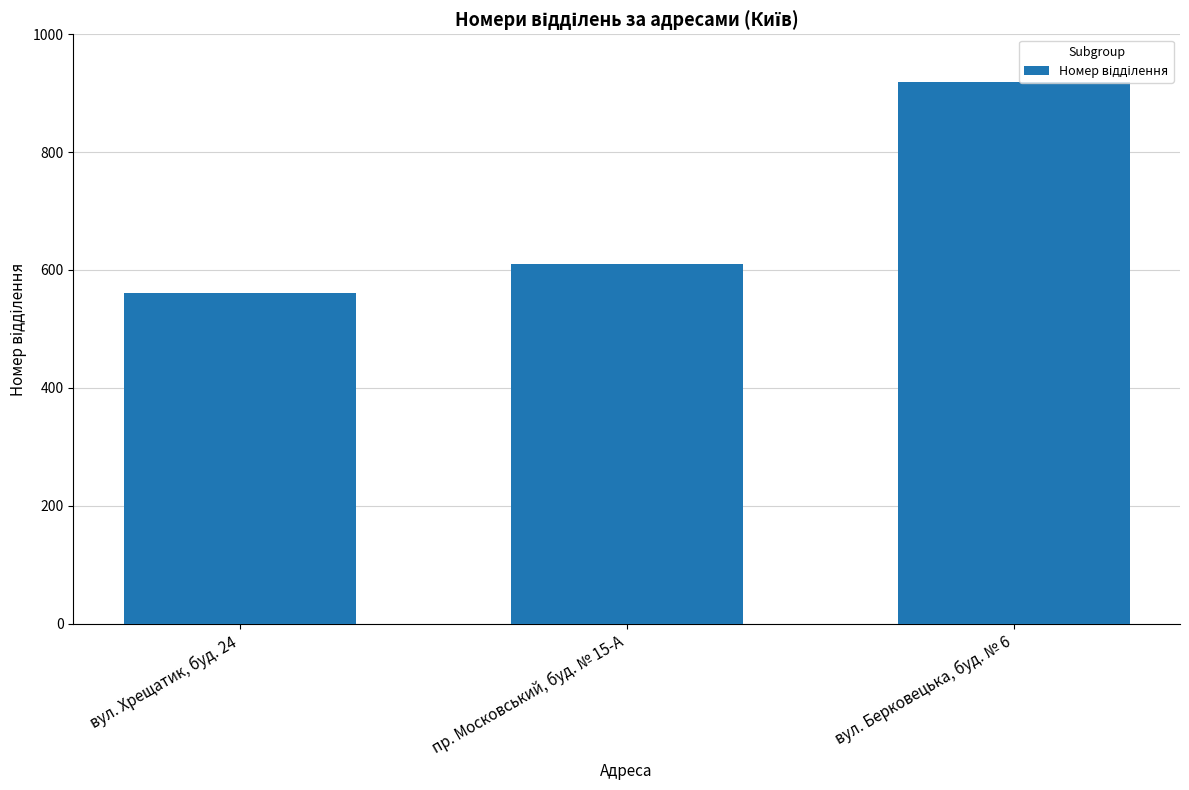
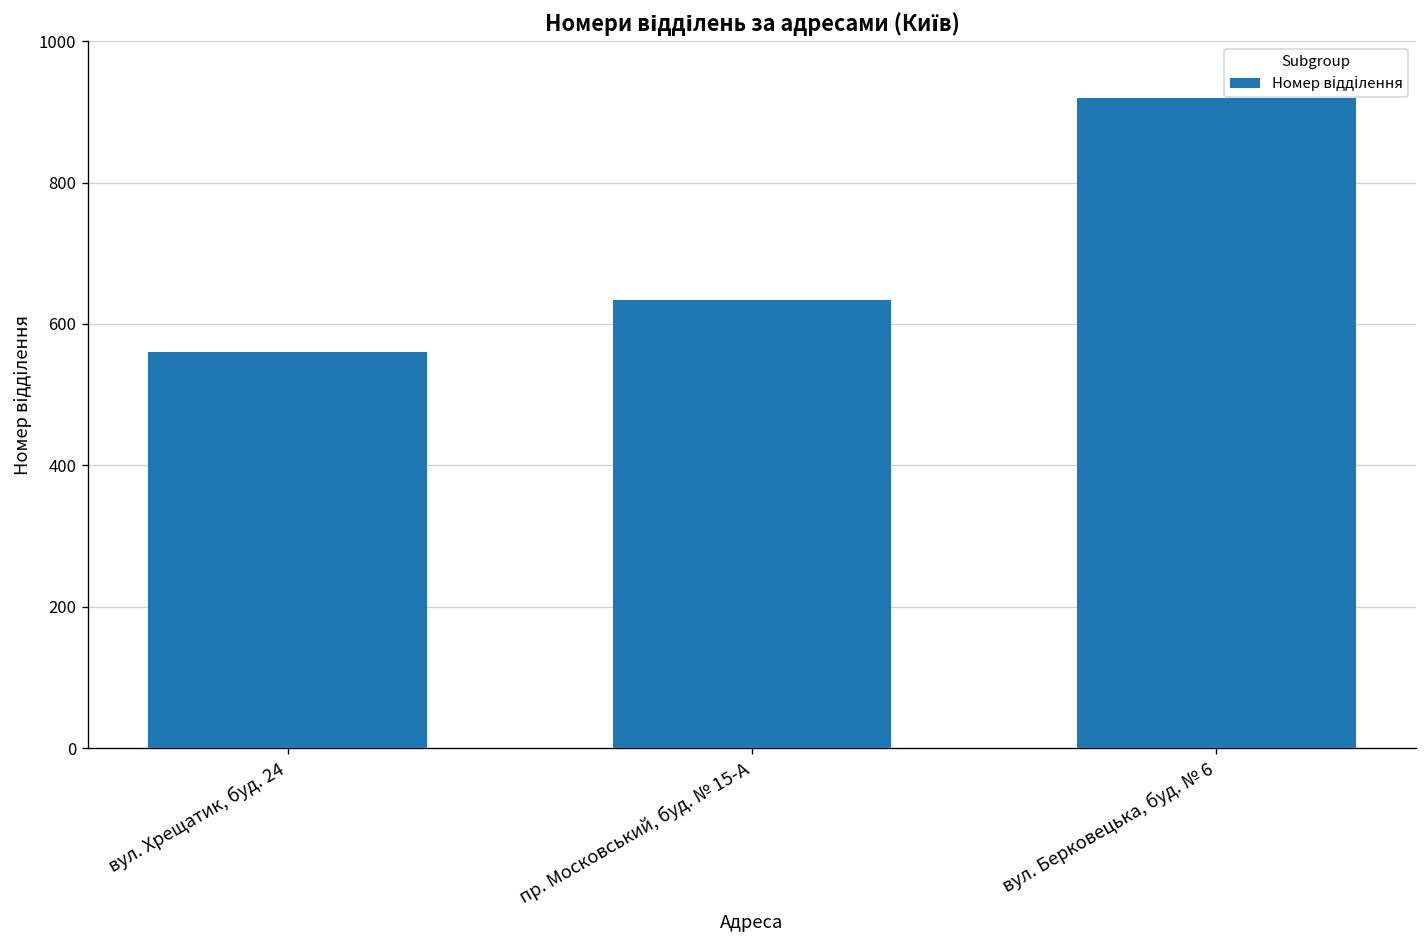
  {
    "вул. Хрещатик, буд. 24": 560,
-   "пр. Московський, буд. № 15-А": 610,
+   "пр. Московський, буд. № 15-А": 630,
    "вул. Берковецька, буд. № 6": 920
  }
